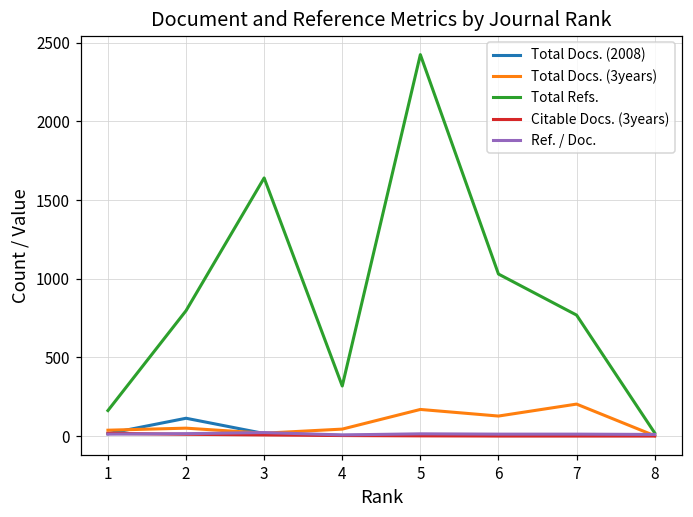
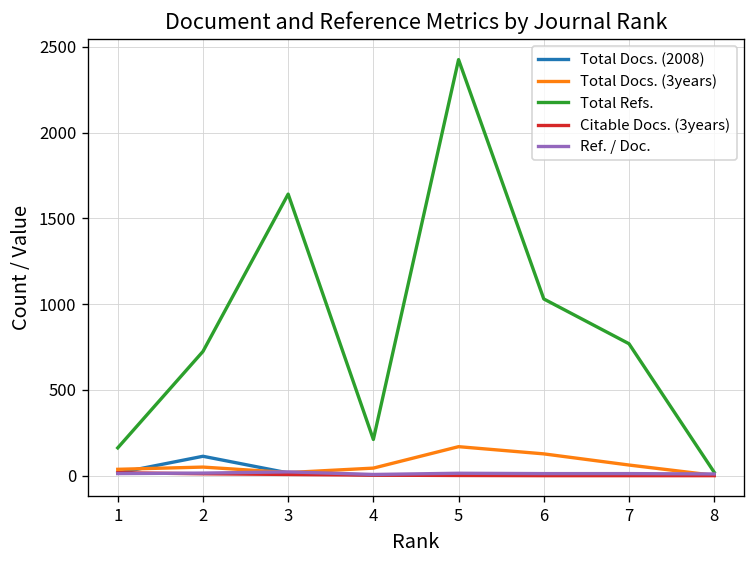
  {
    "Total Docs. (2008)": {
      "2": 110
    },
    "Total Docs. (3years)": {
      "1": 40,
      "2": 50,
      "4": 40,
      "5": 170,
      "6": 130,
-     "7": 200
+     "7": 60
    },
    "Total Refs.": {
      "1": 160,
-     "2": 800,
+     "2": 720,
      "3": 1640,
-     "4": 320,
+     "4": 210,
      "5": 2430,
      "6": 1030,
      "7": 770
    }
  }
